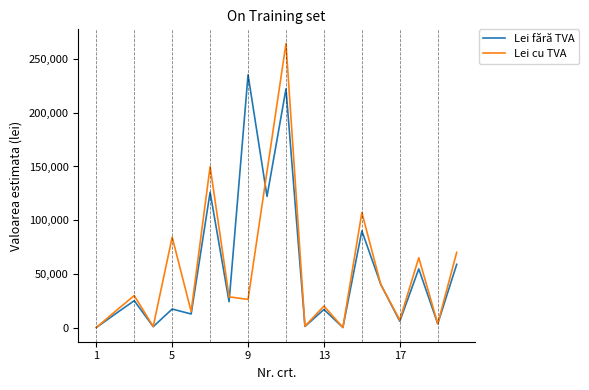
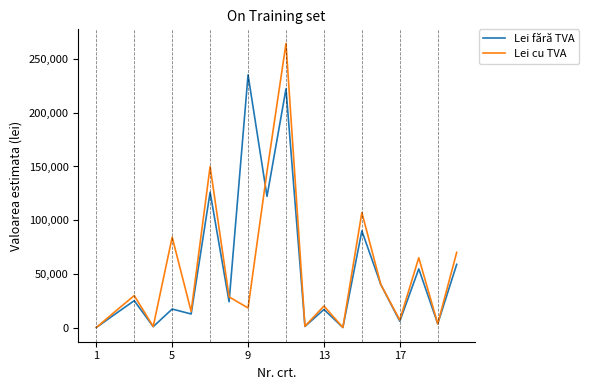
  {
    "Lei fără TVA": {
      "5": "17,000",
      "9": "235,000",
      "13": "17,000"
    },
    "Lei cu TVA": {
      "5": "84,000",
-     "9": "26,000",
+     "9": "18,000",
      "13": "20,000"
    }
  }
